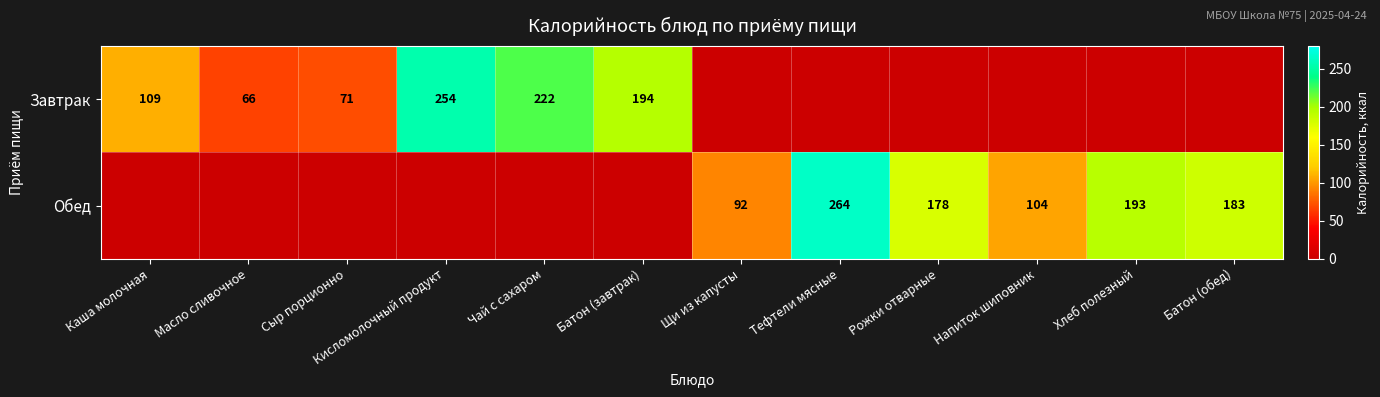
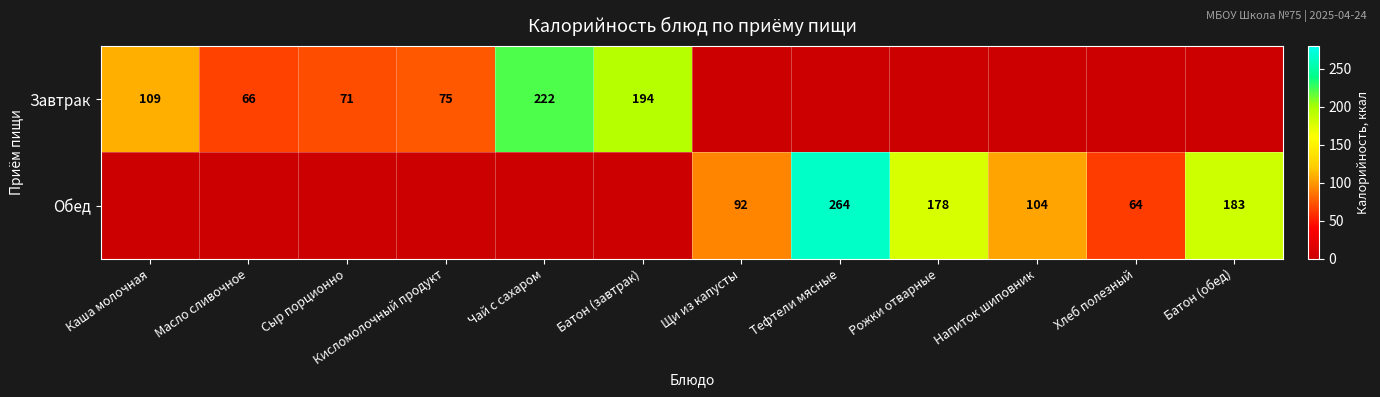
  {
    "Завтрак": {
      "Каша молочная": 109,
      "Масло сливочное": 66,
      "Сыр порционно": 71,
-     "Кисломолочный продукт": 254,
+     "Кисломолочный продукт": 75,
      "Чай с сахаром": 222,
      "Батон (завтрак)": 194
    },
    "Обед": {
      "Щи из капусты": 92,
      "Тефтели мясные": 264,
      "Рожки отварные": 178,
      "Напиток шиповник": 104,
-     "Хлеб полезный": 193,
+     "Хлеб полезный": 64,
      "Батон (обед)": 183
    }
  }
